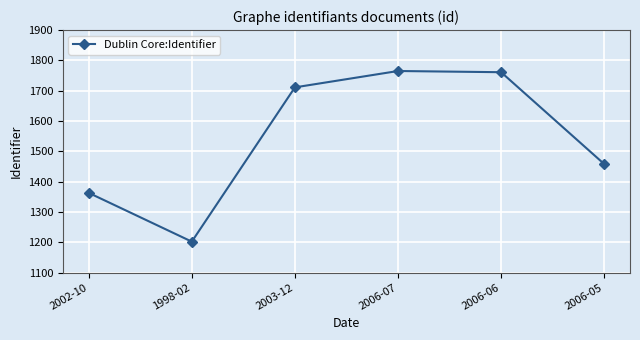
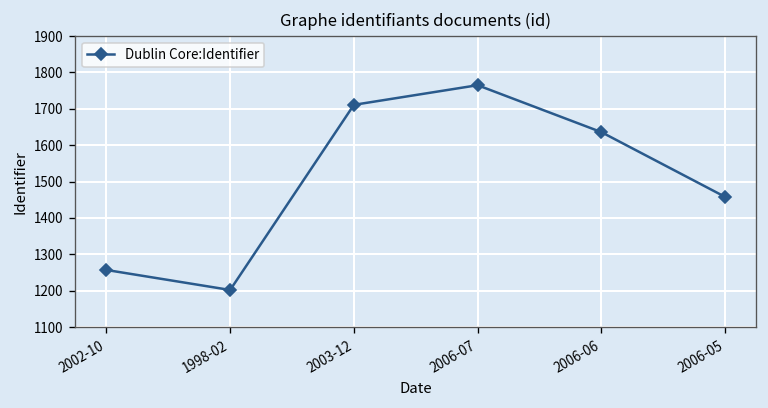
  {
-   "2002-10": 1360,
+   "2002-10": 1260,
    "1998-02": 1200,
    "2003-12": 1710,
    "2006-07": 1770,
-   "2006-06": 1760,
+   "2006-06": 1640,
    "2006-05": 1460
  }
